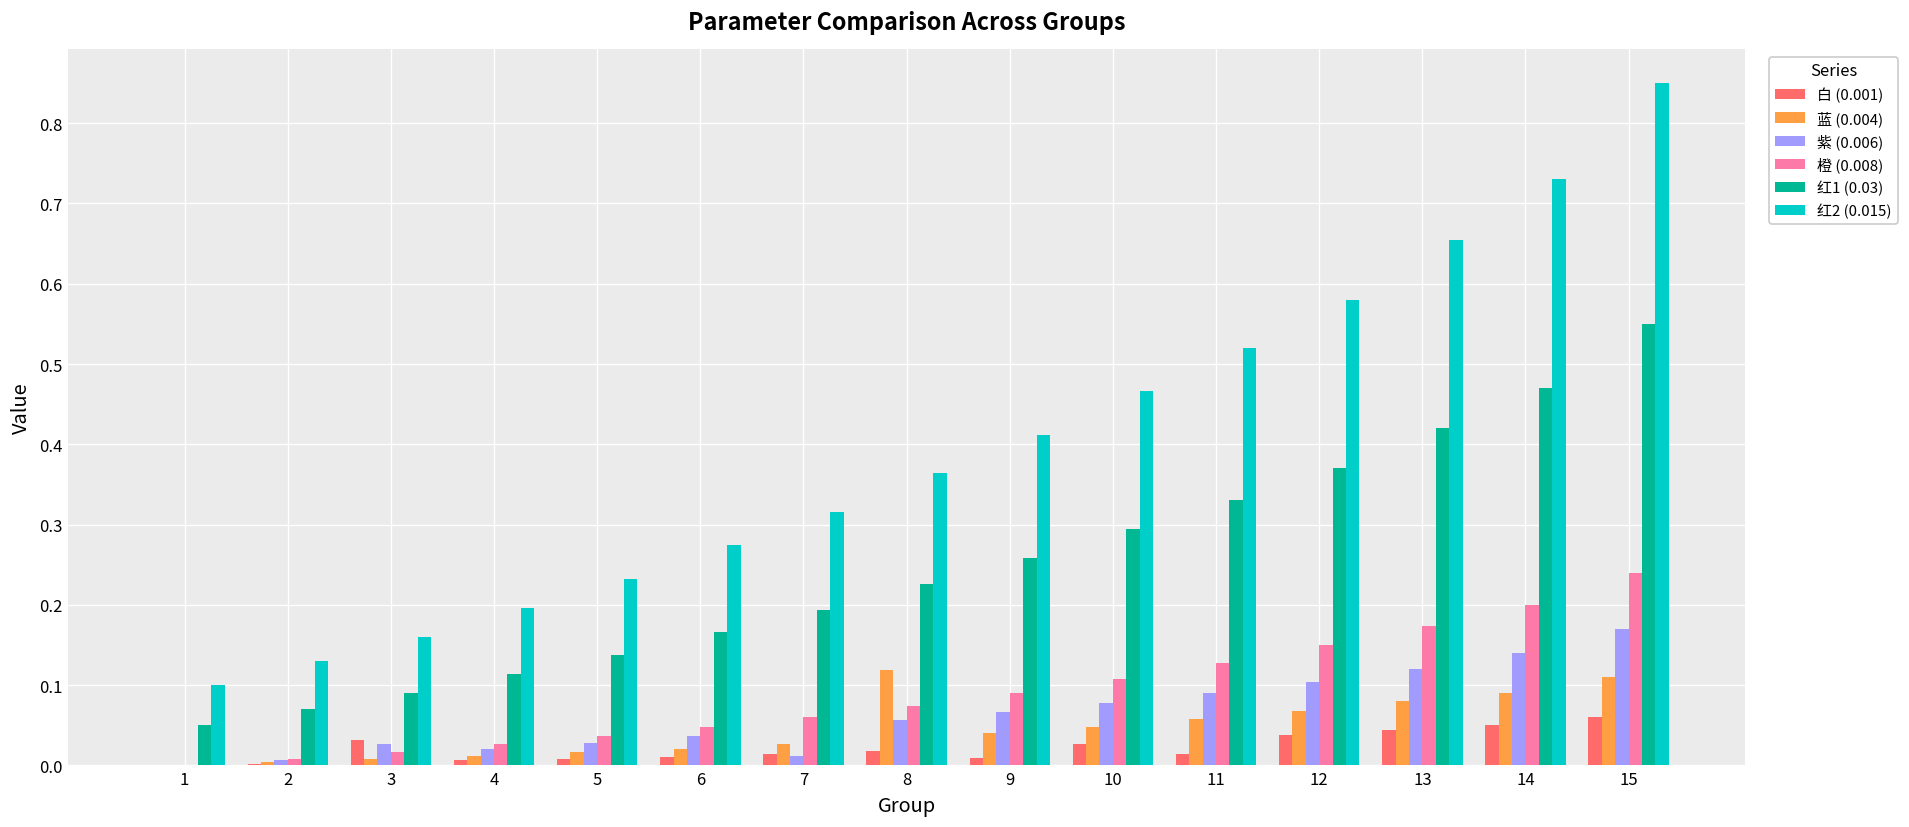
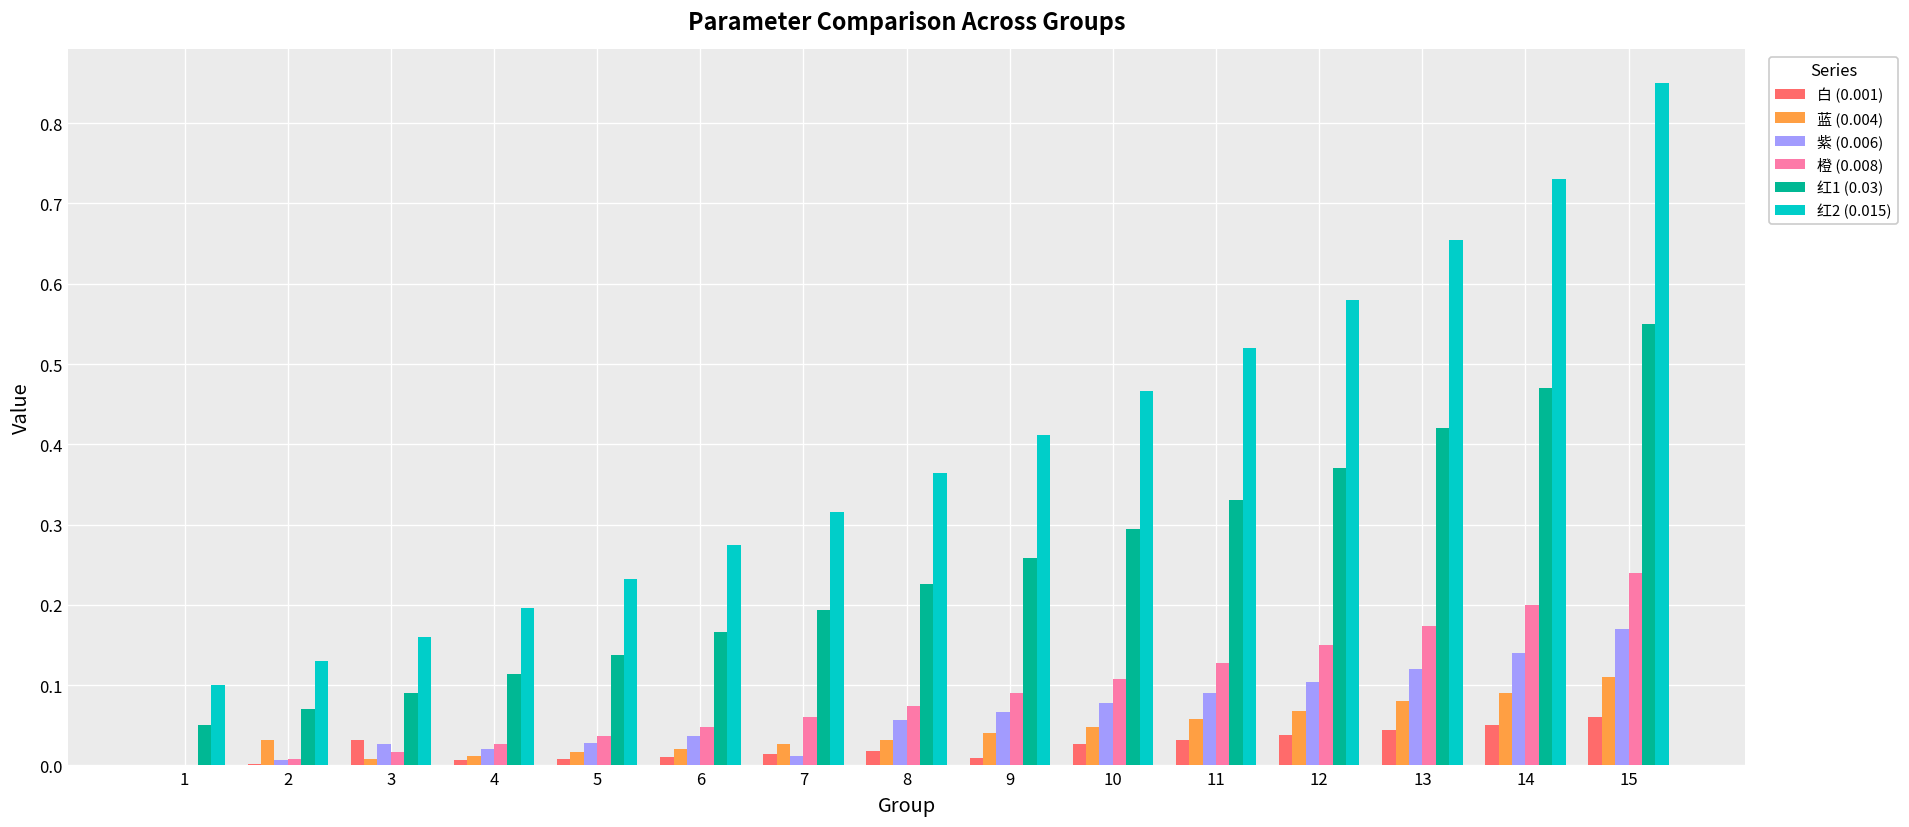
  {
    "白 (0.001)": {
      "1": 0.00,
      "3": 0.03,
      "4": 0.01,
      "5": 0.01,
      "6": 0.01,
      "7": 0.01,
      "8": 0.02,
      "9": 0.01,
      "10": 0.03,
-     "11": 0.01,
+     "11": 0.03,
      "12": 0.04,
      "13": 0.04,
      "14": 0.05,
      "15": 0.06
    },
    "蓝 (0.004)": {
      "1": 0.00,
-     "2": 0.00,
+     "2": 0.03,
      "3": 0.01,
      "4": 0.01,
      "5": 0.02,
      "6": 0.02,
      "7": 0.03,
-     "8": 0.12,
+     "8": 0.03,
      "9": 0.04,
      "10": 0.05,
      "11": 0.06,
      "12": 0.07,
      "13": 0.08,
      "14": 0.09,
      "15": 0.11
    },
    "紫 (0.006)": {
      "1": 0.00,
      "2": 0.01,
      "3": 0.03,
      "4": 0.02,
      "5": 0.03,
      "6": 0.04,
      "7": 0.01,
      "8": 0.06,
      "9": 0.07,
      "10": 0.08,
      "11": 0.09,
      "12": 0.10,
      "13": 0.12,
      "14": 0.14,
      "15": 0.17
    },
    "橙 (0.008)": {
      "1": 0.00,
      "2": 0.01,
      "3": 0.02,
      "4": 0.03,
      "5": 0.04,
      "6": 0.05,
      "7": 0.06,
      "8": 0.07,
      "9": 0.09,
      "10": 0.11,
      "11": 0.13,
      "12": 0.15,
      "13": 0.17,
      "14": 0.20,
      "15": 0.24
    }
  }
